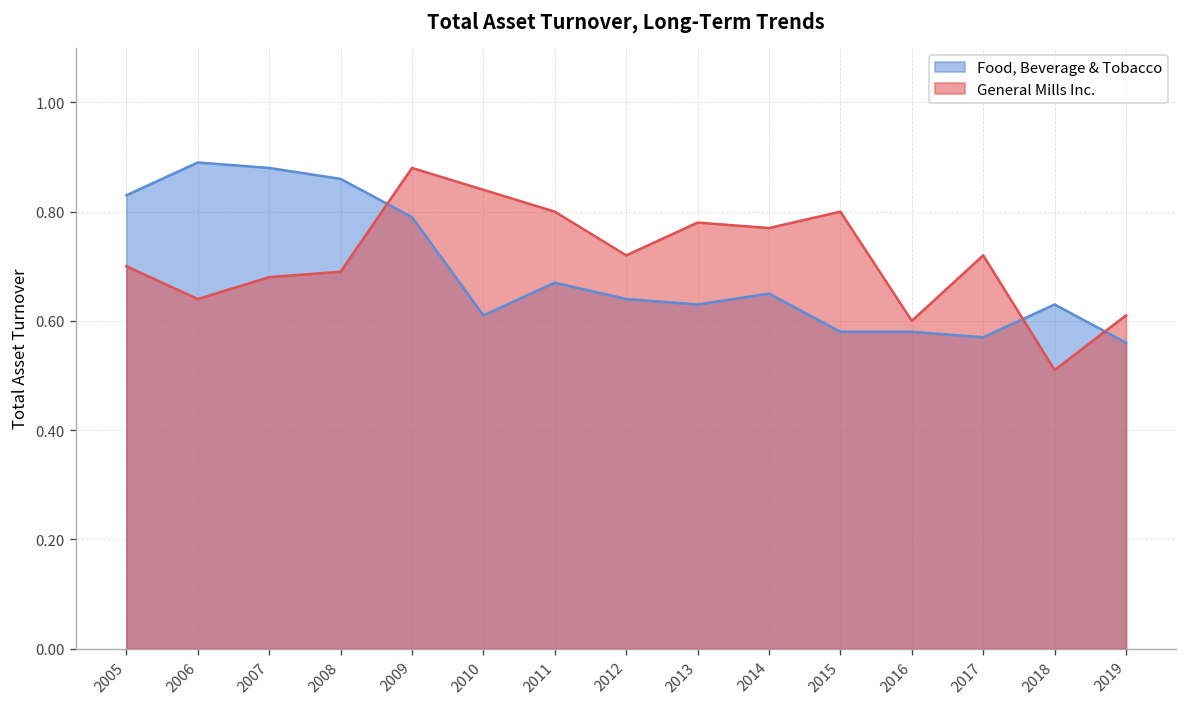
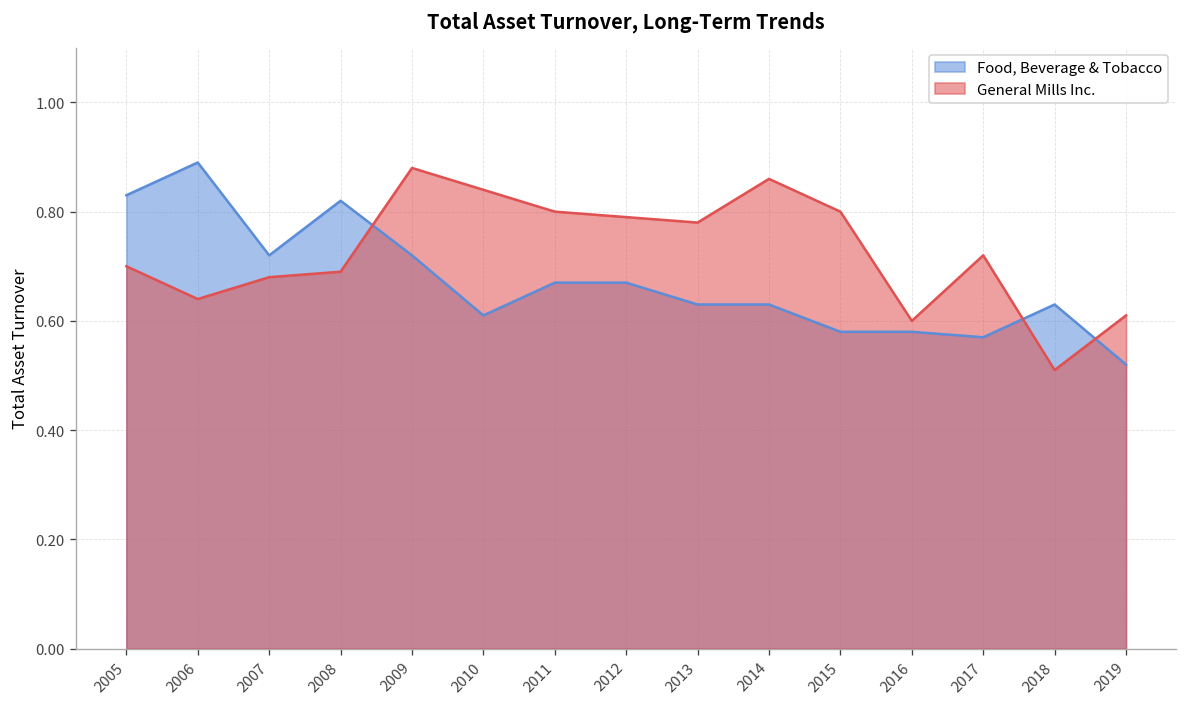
  {
    "Food, Beverage & Tobacco": {
      "2005": 0.83,
      "2006": 0.89,
-     "2007": 0.88,
-     "2008": 0.86,
-     "2009": 0.79,
+     "2007": 0.72,
+     "2008": 0.82,
+     "2009": 0.72,
      "2010": 0.61,
      "2011": 0.67,
-     "2012": 0.64,
+     "2012": 0.67,
      "2013": 0.63,
-     "2014": 0.65,
+     "2014": 0.63,
      "2015": 0.58,
      "2016": 0.58,
      "2017": 0.57,
      "2018": 0.63,
-     "2019": 0.56
+     "2019": 0.52
    },
    "General Mills Inc.": {
      "2005": 0.70,
      "2006": 0.64,
      "2007": 0.68,
      "2008": 0.69,
      "2009": 0.88,
      "2010": 0.84,
      "2011": 0.80,
-     "2012": 0.72,
+     "2012": 0.79,
      "2013": 0.78,
-     "2014": 0.77,
+     "2014": 0.86,
      "2015": 0.80,
      "2016": 0.60,
      "2017": 0.72,
      "2018": 0.51,
      "2019": 0.61
    }
  }
